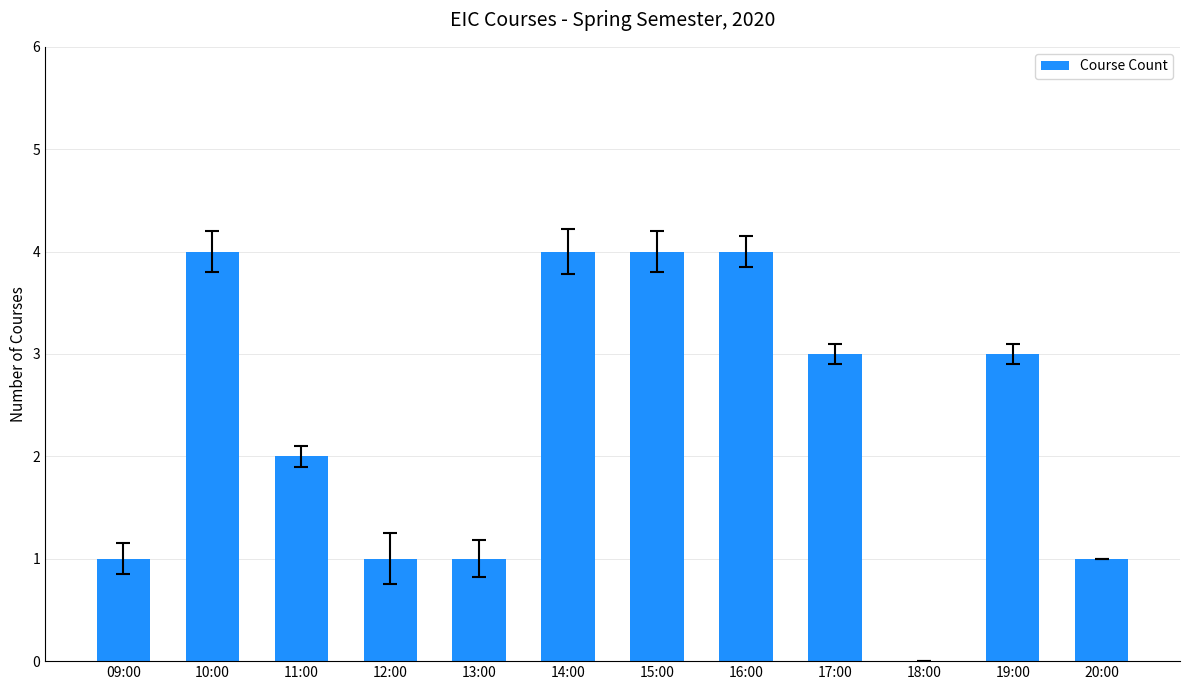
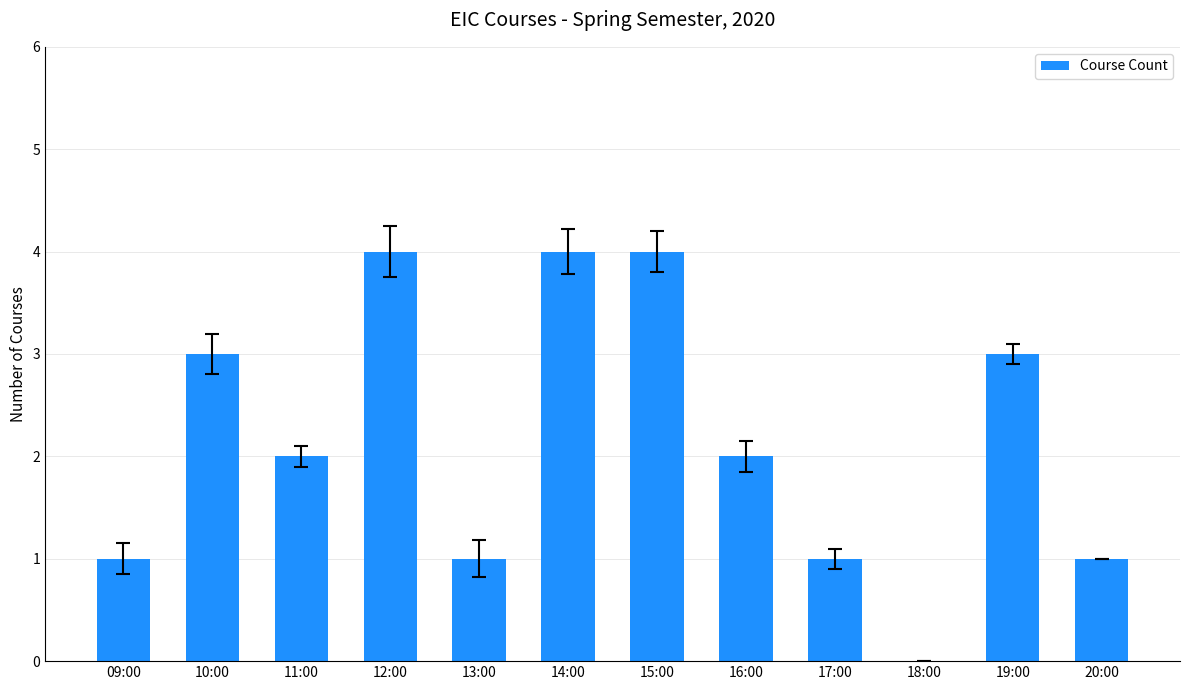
  {
    "Course Count": {
      "09:00": 1,
-     "10:00": 4,
+     "10:00": 3,
      "11:00": 2,
-     "12:00": 1,
+     "12:00": 4,
      "13:00": 1,
      "14:00": 4,
      "15:00": 4,
-     "16:00": 4,
-     "17:00": 3,
+     "16:00": 2,
+     "17:00": 1,
      "18:00": 0,
      "19:00": 3,
      "20:00": 1
    }
  }
